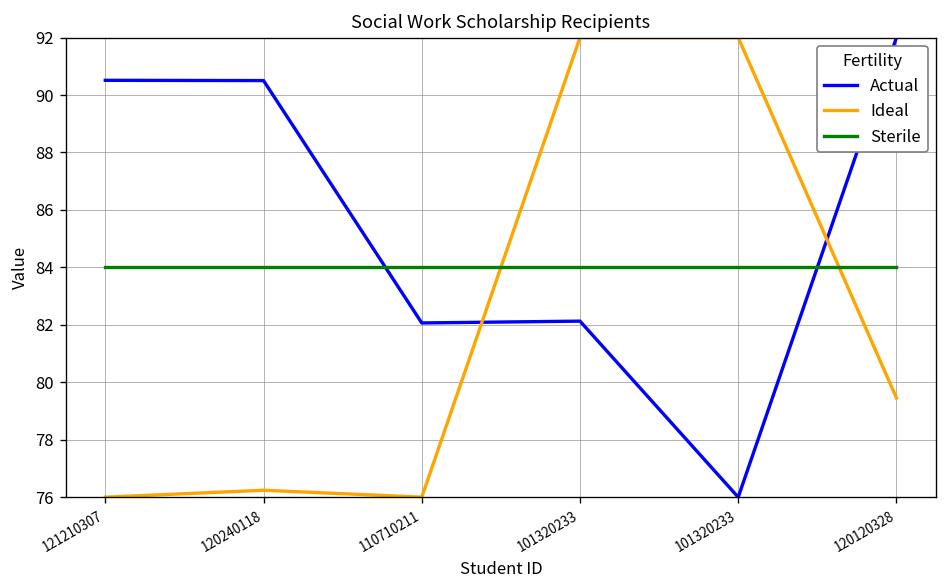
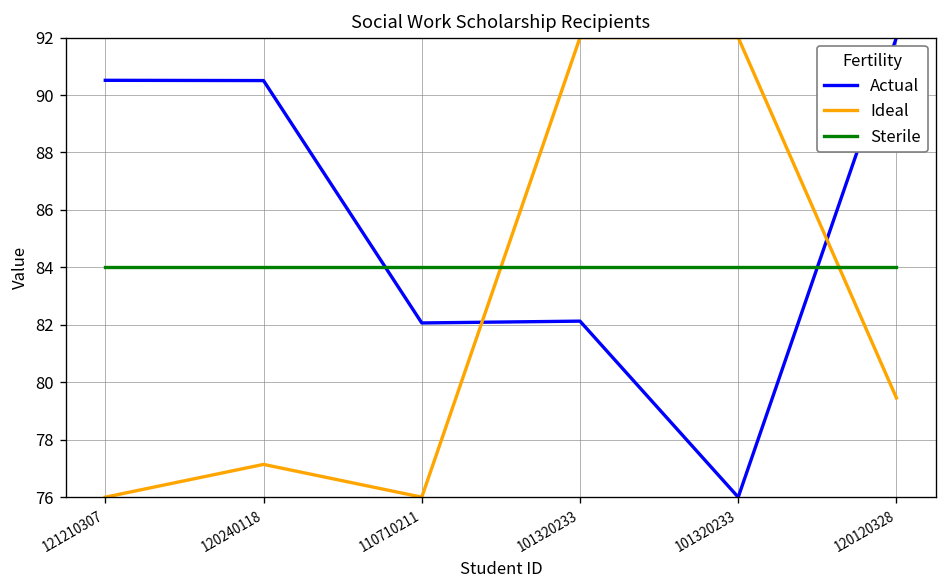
  {
    "Actual": {
      "121210307": 90.5,
      "120240118": 90.5,
      "110710211": 82.1,
      "120120328": 92.0
    },
    "Ideal": {
      "121210307": 76.0,
-     "120240118": 76.2,
+     "120240118": 77.1,
      "110710211": 76.0,
      "120120328": 79.5
    },
    "Sterile": {
      "121210307": 84.0,
      "120240118": 84.0,
      "110710211": 84.0,
      "120120328": 84.0
    }
  }
